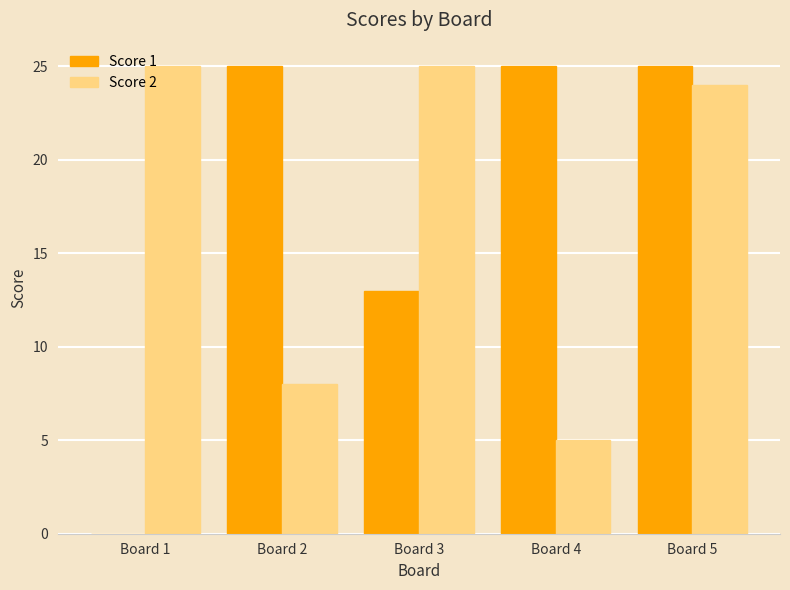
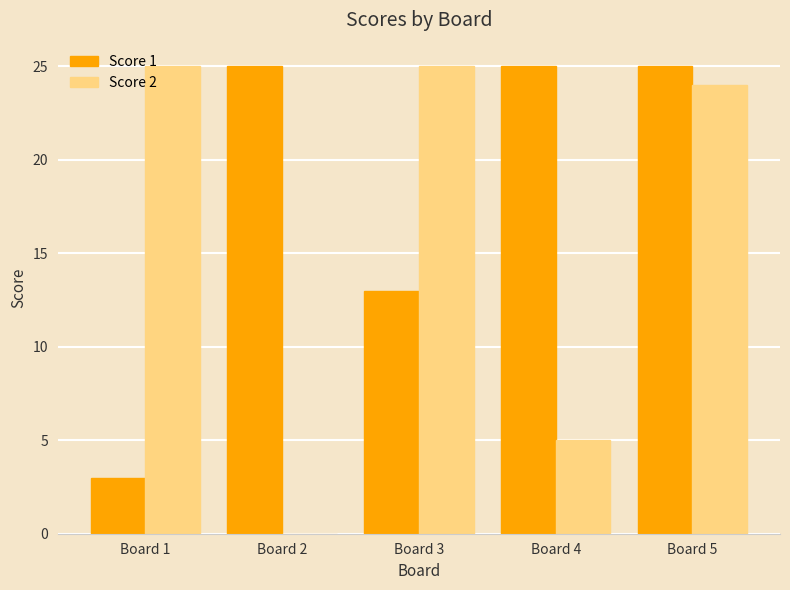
  {
    "Score 1": {
-     "Board 1": 0,
+     "Board 1": 3,
      "Board 2": 25,
      "Board 3": 13,
      "Board 4": 25,
      "Board 5": 25
    },
    "Score 2": {
      "Board 1": 25,
-     "Board 2": 8,
+     "Board 2": 0,
      "Board 3": 25,
      "Board 4": 5,
      "Board 5": 24
    }
  }
